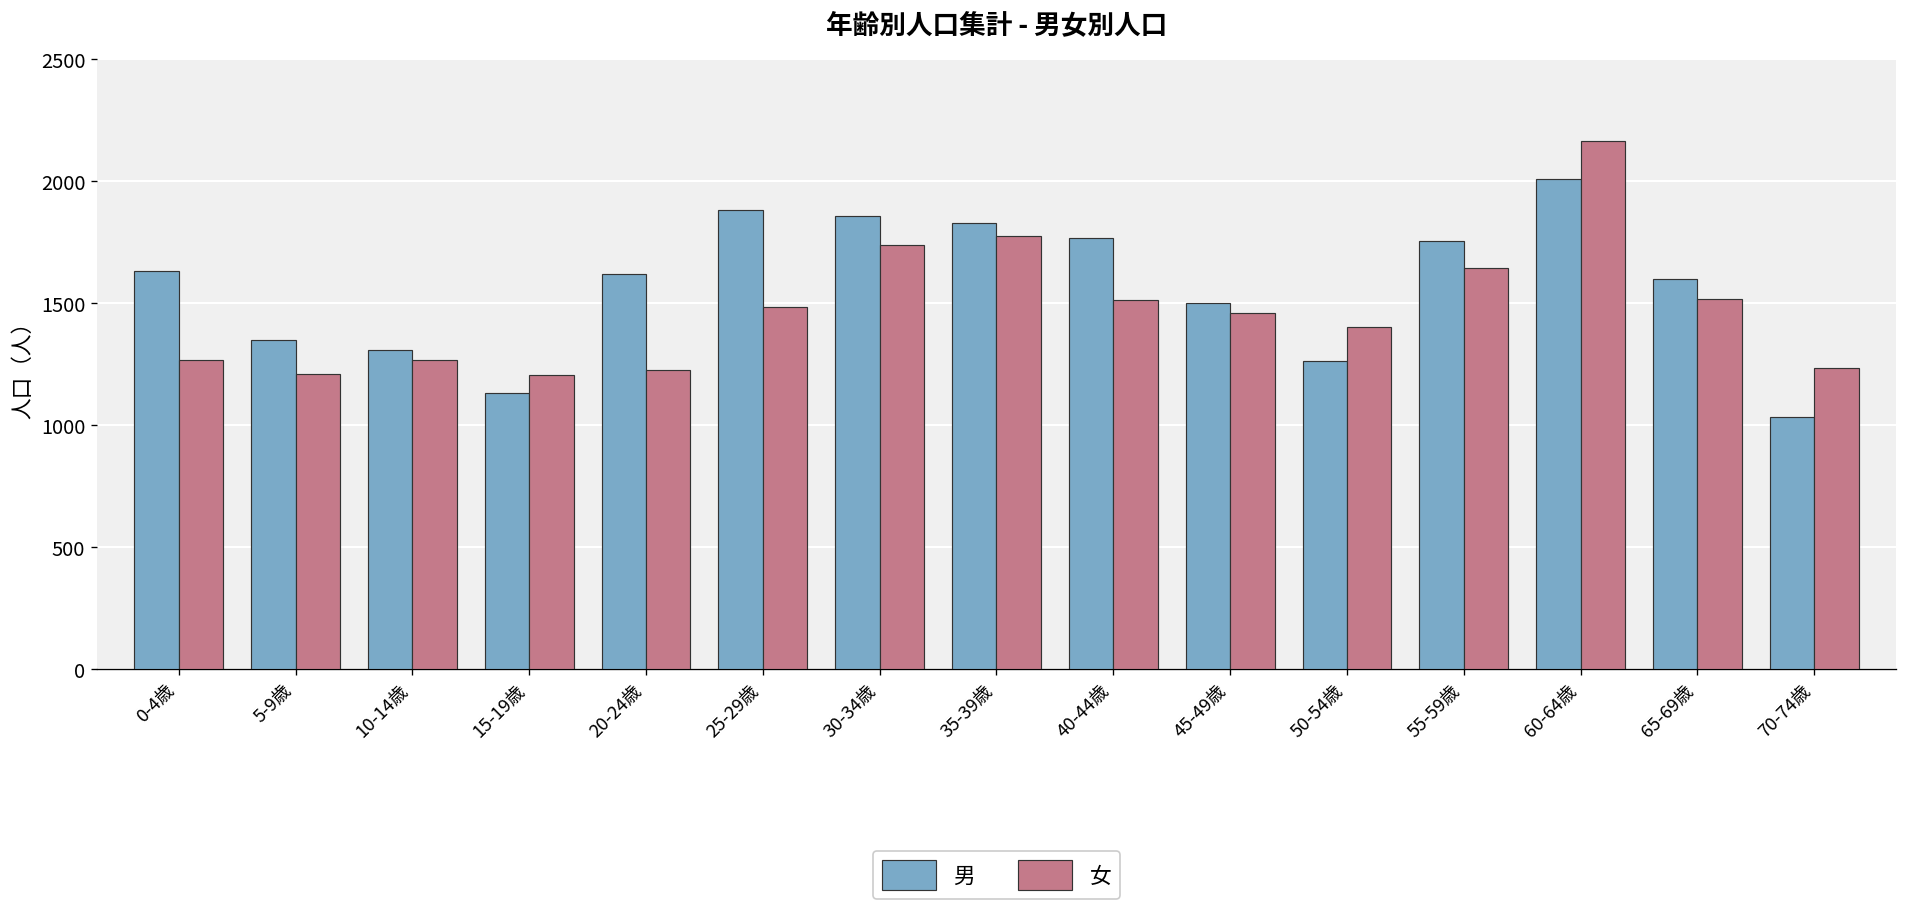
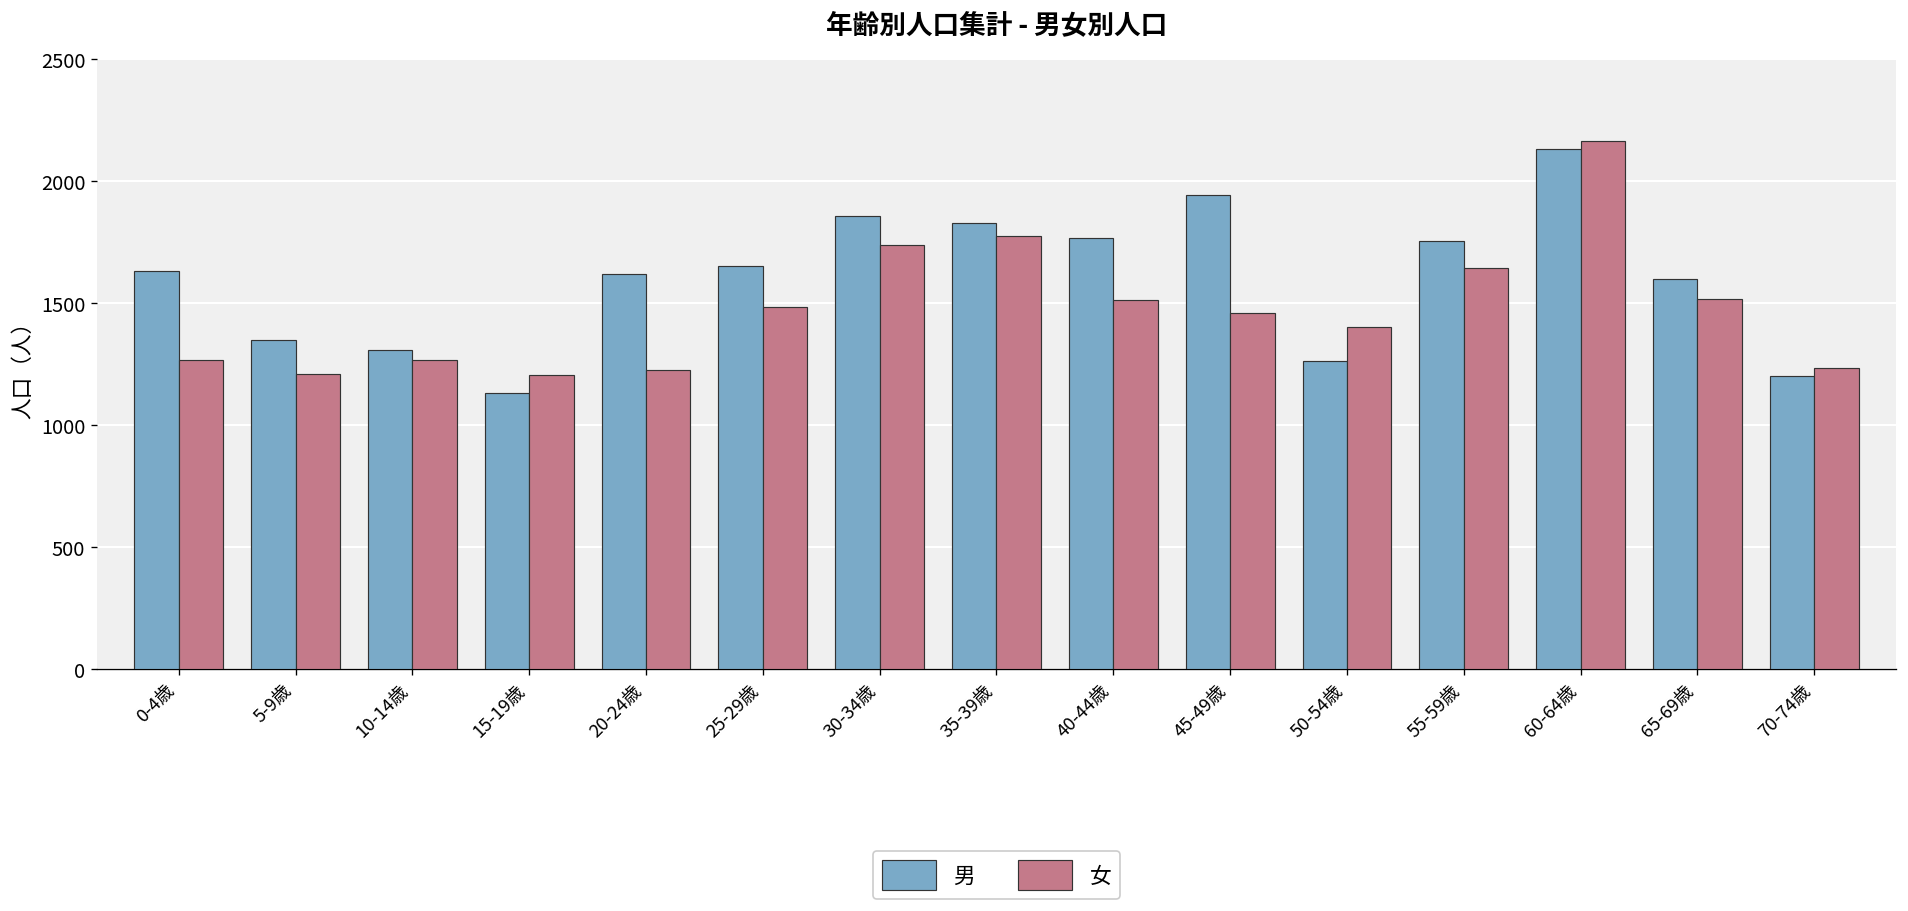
  {
    "男": {
      "0-4歳": 1630,
      "5-9歳": 1350,
      "10-14歳": 1310,
      "15-19歳": 1130,
      "20-24歳": 1620,
-     "25-29歳": 1880,
+     "25-29歳": 1660,
      "30-34歳": 1860,
      "35-39歳": 1830,
      "40-44歳": 1770,
-     "45-49歳": 1500,
+     "45-49歳": 1950,
      "50-54歳": 1270,
      "55-59歳": 1760,
-     "60-64歳": 2010,
+     "60-64歳": 2130,
      "65-69歳": 1600,
-     "70-74歳": 1040
+     "70-74歳": 1200
    },
    "女": {
      "0-4歳": 1270,
      "5-9歳": 1210,
      "10-14歳": 1270,
      "15-19歳": 1210,
      "20-24歳": 1230,
      "25-29歳": 1490,
      "30-34歳": 1740,
      "35-39歳": 1780,
      "40-44歳": 1520,
      "45-49歳": 1460,
      "50-54歳": 1400,
      "55-59歳": 1640,
      "60-64歳": 2170,
      "65-69歳": 1520,
      "70-74歳": 1230
    }
  }
